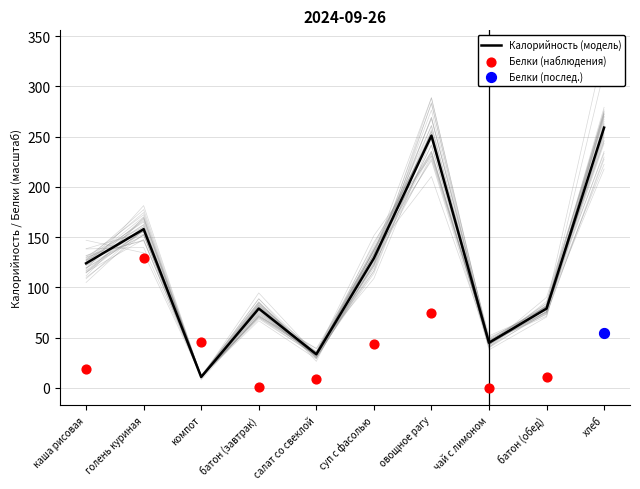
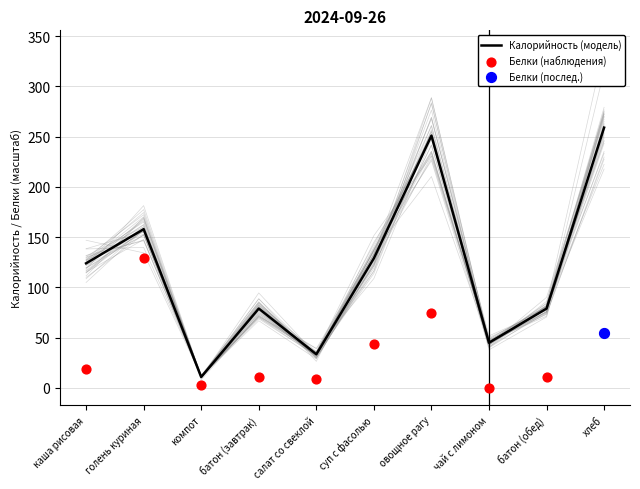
  {
    "Белки (наблюдения)": {
-     "компот": 46,
-     "батон (завтрак)": 1
+     "компот": 3,
+     "батон (завтрак)": 11
    }
  }
